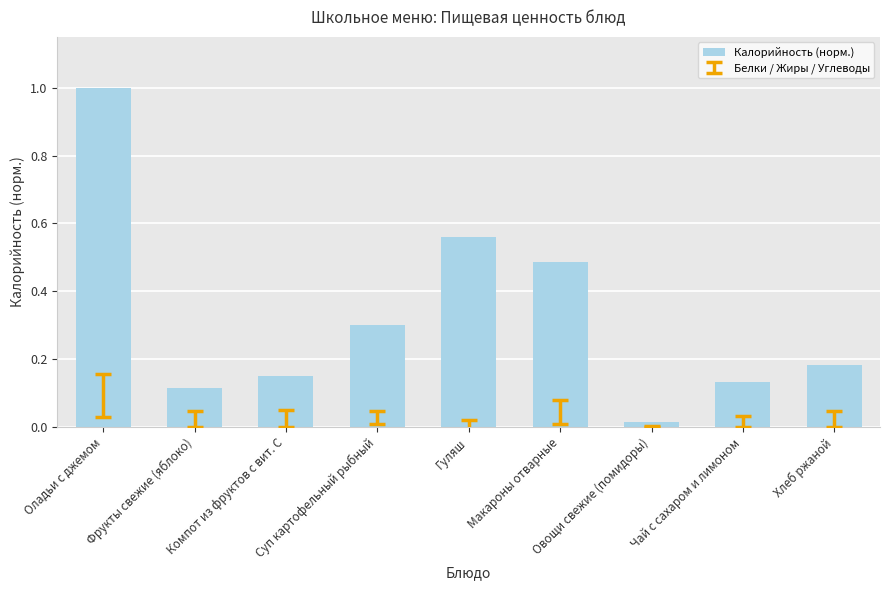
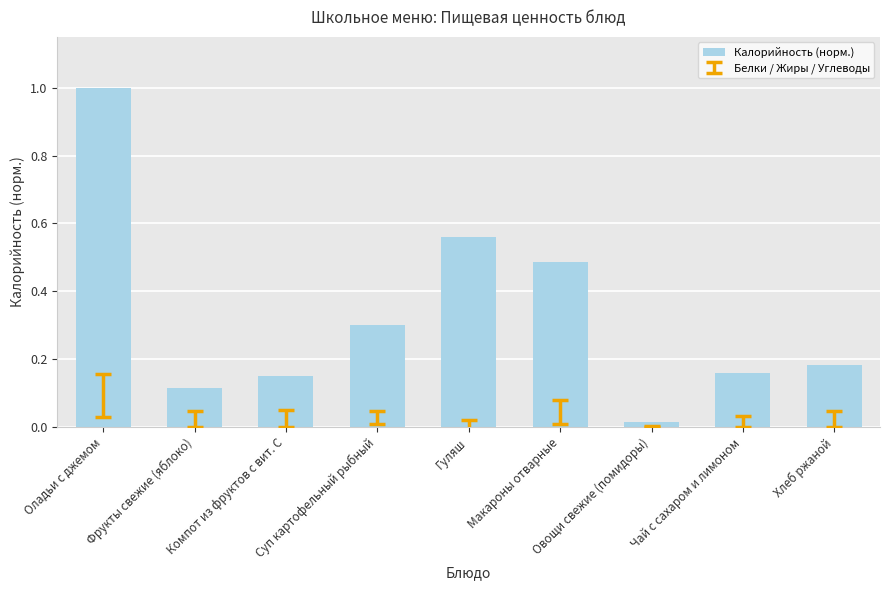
  {
    "Калорийность (норм.)": {
      "Оладьи с джемом": 1.00,
      "Фрукты свежие (яблоко)": 0.12,
      "Компот из фруктов с вит. С": 0.15,
      "Суп картофельный рыбный": 0.30,
      "Гуляш": 0.56,
      "Макароны отварные": 0.49,
      "Овощи свежие (помидоры)": 0.02,
-     "Чай с сахаром и лимоном": 0.13,
+     "Чай с сахаром и лимоном": 0.16,
      "Хлеб ржаной": 0.18
    }
  }
